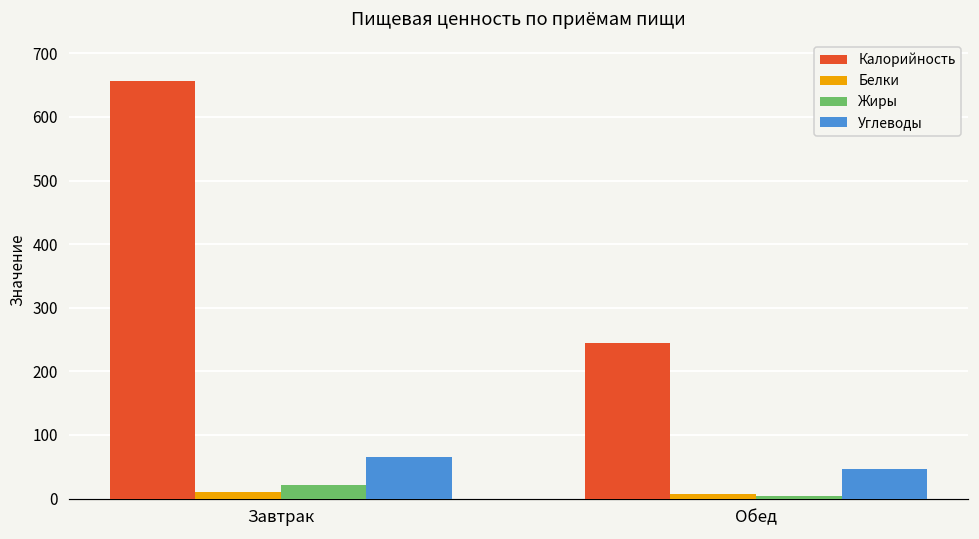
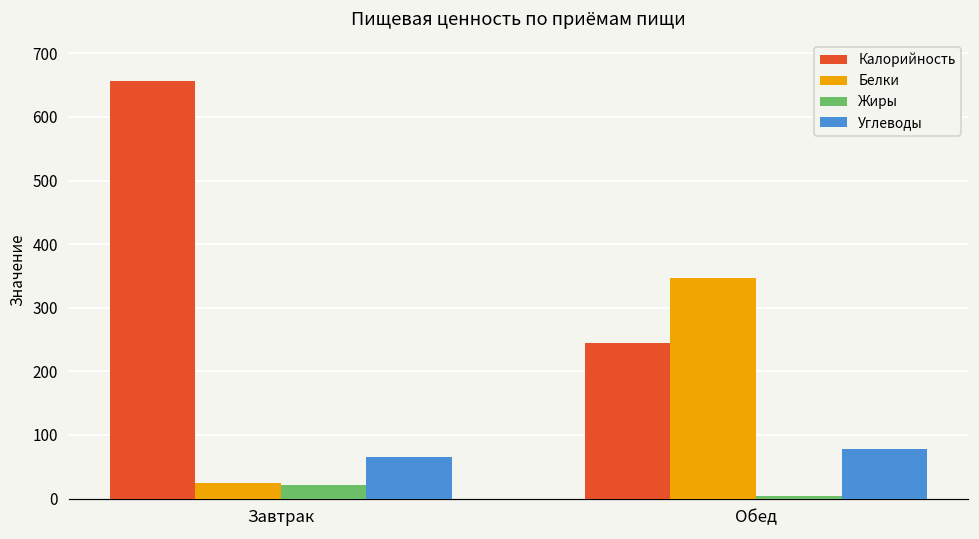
  {
    "Калорийность": {
      "Завтрак": 660,
      "Обед": 240
    },
    "Белки": {
-     "Завтрак": 10,
-     "Обед": 10
+     "Завтрак": 30,
+     "Обед": 350
    },
    "Жиры": {
      "Завтрак": 20
    },
    "Углеводы": {
      "Завтрак": 70,
-     "Обед": 50
+     "Обед": 80
    }
  }
